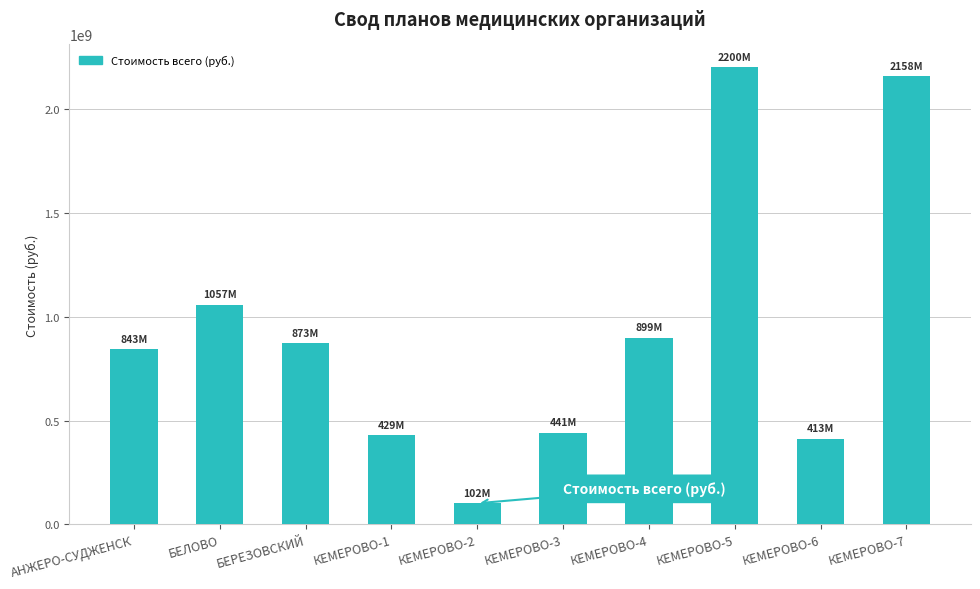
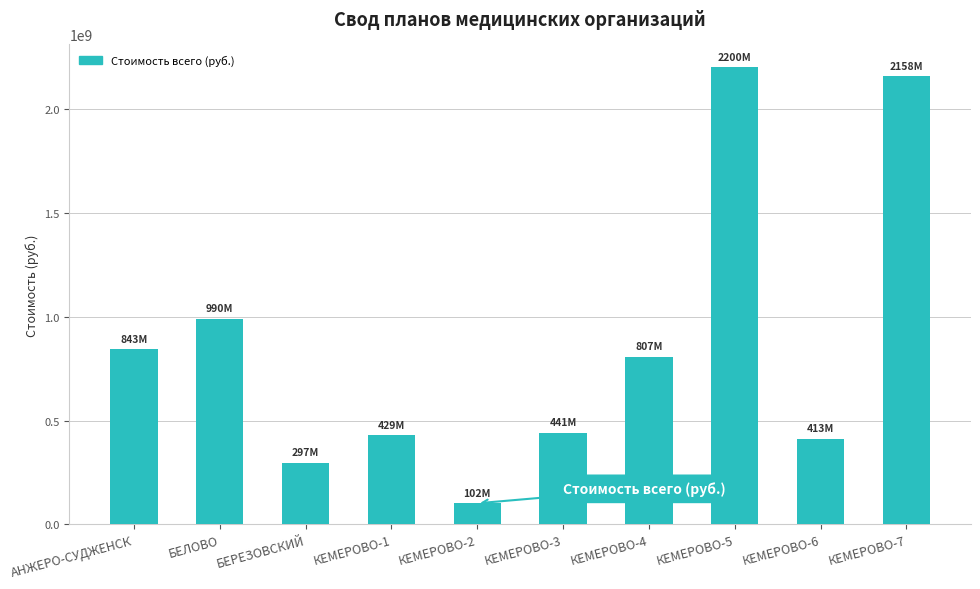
  {
    "АНЖЕРО-СУДЖЕНСК": "843M",
-   "БЕЛОВО": "1057M",
-   "БЕРЕЗОВСКИЙ": "873M",
+   "БЕЛОВО": "990M",
+   "БЕРЕЗОВСКИЙ": "297M",
    "КЕМЕРОВО-1": "429M",
    "КЕМЕРОВО-3": "441M",
-   "КЕМЕРОВО-4": "899M",
+   "КЕМЕРОВО-4": "807M",
    "КЕМЕРОВО-5": "2200M",
    "КЕМЕРОВО-6": "413M",
    "КЕМЕРОВО-7": "2158M"
  }
